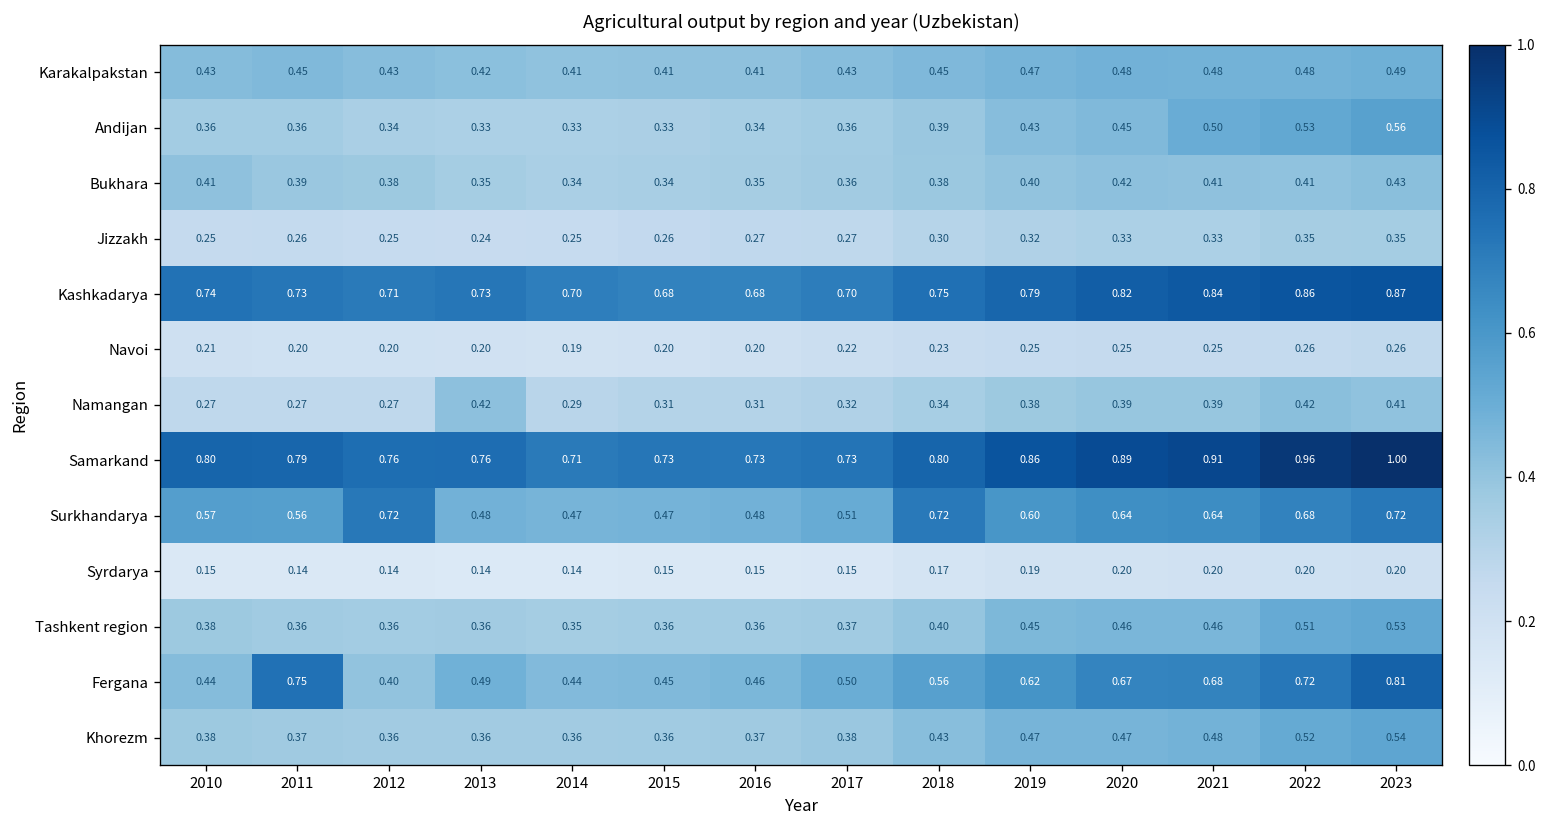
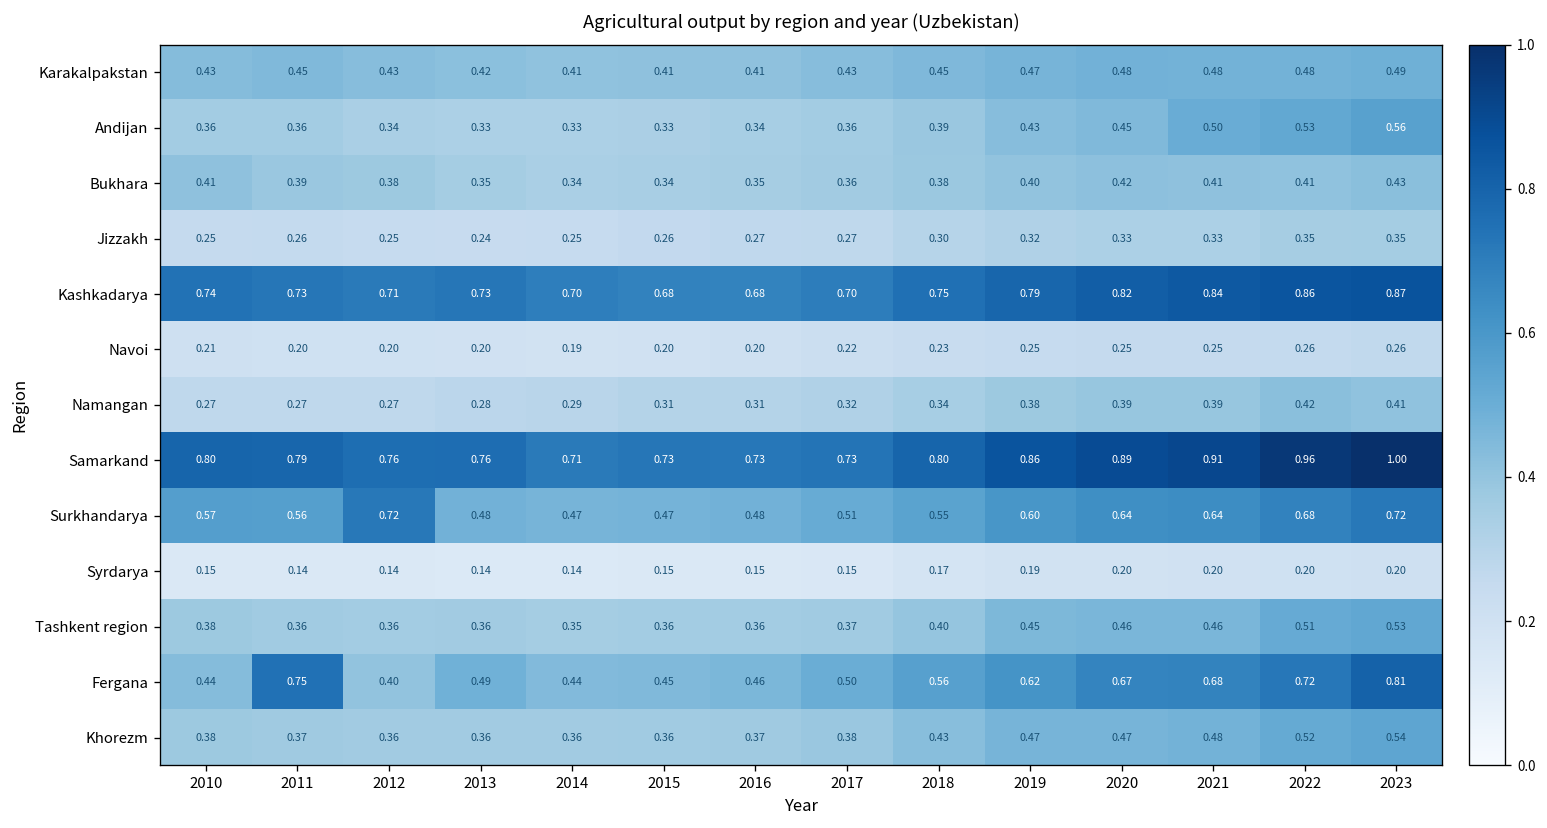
  {
    "Karakalpakstan": {
      "2010": 0.43,
      "2011": 0.45,
      "2012": 0.43,
      "2013": 0.42,
      "2014": 0.41,
      "2015": 0.41,
      "2016": 0.41,
      "2017": 0.43,
      "2018": 0.45,
      "2019": 0.47,
      "2020": 0.48,
      "2021": 0.48,
      "2022": 0.48,
      "2023": 0.49
    },
    "Andijan": {
      "2010": 0.36,
      "2011": 0.36,
      "2012": 0.34,
      "2013": 0.33,
      "2014": 0.33,
      "2015": 0.33,
      "2016": 0.34,
      "2017": 0.36,
      "2018": 0.39,
      "2019": 0.43,
      "2020": 0.45,
      "2021": 0.50,
      "2022": 0.53,
      "2023": 0.56
    },
    "Bukhara": {
      "2010": 0.41,
      "2011": 0.39,
      "2012": 0.38,
      "2013": 0.35,
      "2014": 0.34,
      "2015": 0.34,
      "2016": 0.35,
      "2017": 0.36,
      "2018": 0.38,
      "2019": 0.40,
      "2020": 0.42,
      "2021": 0.41,
      "2022": 0.41,
      "2023": 0.43
    },
    "Jizzakh": {
      "2010": 0.25,
      "2011": 0.26,
      "2012": 0.25,
      "2013": 0.24,
      "2014": 0.25,
      "2015": 0.26,
      "2016": 0.27,
      "2017": 0.27,
      "2018": 0.30,
      "2019": 0.32,
      "2020": 0.33,
      "2021": 0.33,
      "2022": 0.35,
      "2023": 0.35
    },
    "Kashkadarya": {
      "2010": 0.74,
      "2011": 0.73,
      "2012": 0.71,
      "2013": 0.73,
      "2014": 0.70,
      "2015": 0.68,
      "2016": 0.68,
      "2017": 0.70,
      "2018": 0.75,
      "2019": 0.79,
      "2020": 0.82,
      "2021": 0.84,
      "2022": 0.86,
      "2023": 0.87
    },
    "Navoi": {
      "2010": 0.21,
      "2011": 0.20,
      "2012": 0.20,
      "2013": 0.20,
      "2014": 0.19,
      "2015": 0.20,
      "2016": 0.20,
      "2017": 0.22,
      "2018": 0.23,
      "2019": 0.25,
      "2020": 0.25,
      "2021": 0.25,
      "2022": 0.26,
      "2023": 0.26
    },
    "Namangan": {
      "2010": 0.27,
      "2011": 0.27,
      "2012": 0.27,
-     "2013": 0.42,
+     "2013": 0.28,
      "2014": 0.29,
      "2015": 0.31,
      "2016": 0.31,
      "2017": 0.32,
      "2018": 0.34,
      "2019": 0.38,
      "2020": 0.39,
      "2021": 0.39,
      "2022": 0.42,
      "2023": 0.41
    },
    "Samarkand": {
      "2010": 0.80,
      "2011": 0.79,
      "2012": 0.76,
      "2013": 0.76,
      "2014": 0.71,
      "2015": 0.73,
      "2016": 0.73,
      "2017": 0.73,
      "2018": 0.80,
      "2019": 0.86,
      "2020": 0.89,
      "2021": 0.91,
      "2022": 0.96,
      "2023": 1.00
    },
    "Surkhandarya": {
      "2010": 0.57,
      "2011": 0.56,
      "2012": 0.72,
      "2013": 0.48,
      "2014": 0.47,
      "2015": 0.47,
      "2016": 0.48,
      "2017": 0.51,
-     "2018": 0.72,
+     "2018": 0.55,
      "2019": 0.60,
      "2020": 0.64,
      "2021": 0.64,
      "2022": 0.68,
      "2023": 0.72
    },
    "Syrdarya": {
      "2010": 0.15,
      "2011": 0.14,
      "2012": 0.14,
      "2013": 0.14,
      "2014": 0.14,
      "2015": 0.15,
      "2016": 0.15,
      "2017": 0.15,
      "2018": 0.17,
      "2019": 0.19,
      "2020": 0.20,
      "2021": 0.20,
      "2022": 0.20,
      "2023": 0.20
    },
    "Tashkent region": {
      "2010": 0.38,
      "2011": 0.36,
      "2012": 0.36,
      "2013": 0.36,
      "2014": 0.35,
      "2015": 0.36,
      "2016": 0.36,
      "2017": 0.37,
      "2018": 0.40,
      "2019": 0.45,
      "2020": 0.46,
      "2021": 0.46,
      "2022": 0.51,
      "2023": 0.53
    },
    "Fergana": {
      "2010": 0.44,
      "2011": 0.75,
      "2012": 0.40,
      "2013": 0.49,
      "2014": 0.44,
      "2015": 0.45,
      "2016": 0.46,
      "2017": 0.50,
      "2018": 0.56,
      "2019": 0.62,
      "2020": 0.67,
      "2021": 0.68,
      "2022": 0.72,
      "2023": 0.81
    },
    "Khorezm": {
      "2010": 0.38,
      "2011": 0.37,
      "2012": 0.36,
      "2013": 0.36,
      "2014": 0.36,
      "2015": 0.36,
      "2016": 0.37,
      "2017": 0.38,
      "2018": 0.43,
      "2019": 0.47,
      "2020": 0.47,
      "2021": 0.48,
      "2022": 0.52,
      "2023": 0.54
    }
  }
